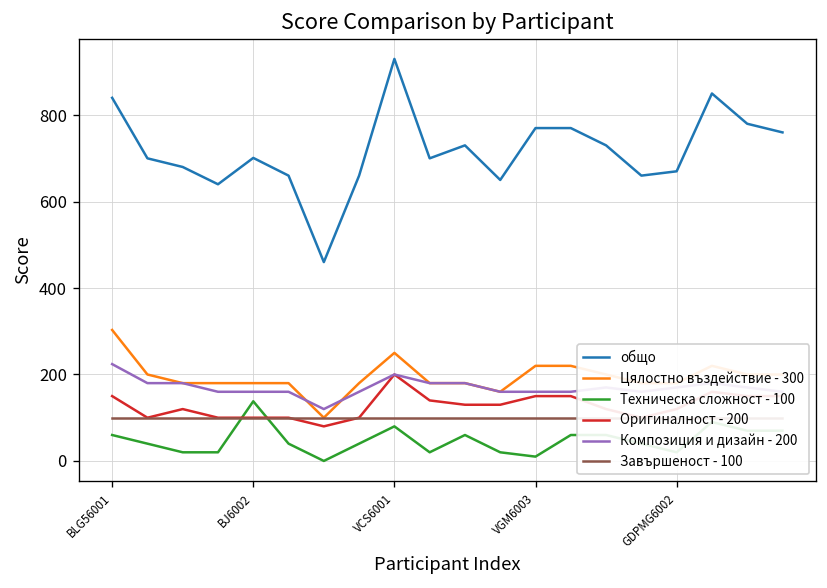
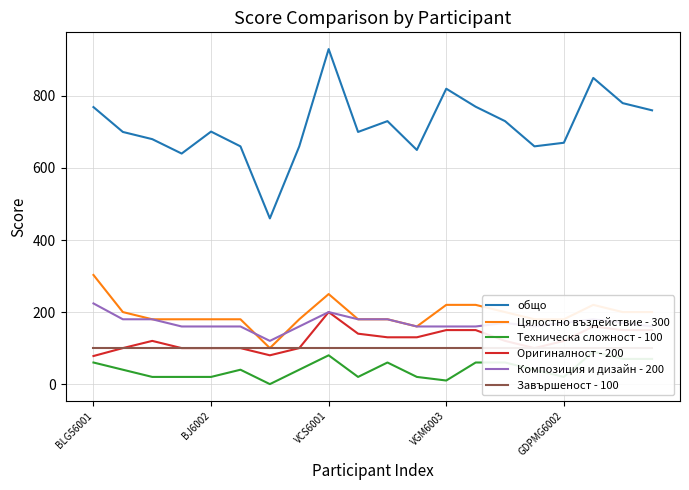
  {
    "общо": {
-     "BLG56001": 840,
+     "BLG56001": 770,
      "BJ6002": 700,
      "VCS6001": 930,
-     "VGM6003": 770,
+     "VGM6003": 820,
      "GDPMG6002": 670
    },
    "Цялостно въздействие - 300": {
      "BLG56001": 300,
      "BJ6002": 180,
      "VCS6001": 250,
      "VGM6003": 220
    },
    "Техническа сложност - 100": {
      "BLG56001": 60,
-     "BJ6002": 140,
+     "BJ6002": 20,
      "VCS6001": 80,
      "VGM6003": 10
    },
    "Оригиналност - 200": {
-     "BLG56001": 150,
+     "BLG56001": 80,
      "VGM6003": 150
    },
    "Композиция и дизайн - 200": {
      "BLG56001": 220,
      "BJ6002": 160,
      "VGM6003": 160
    },
    "Завършеност - 100": {
      "BLG56001": 100,
      "VCS6001": 100,
      "VGM6003": 100
    }
  }
